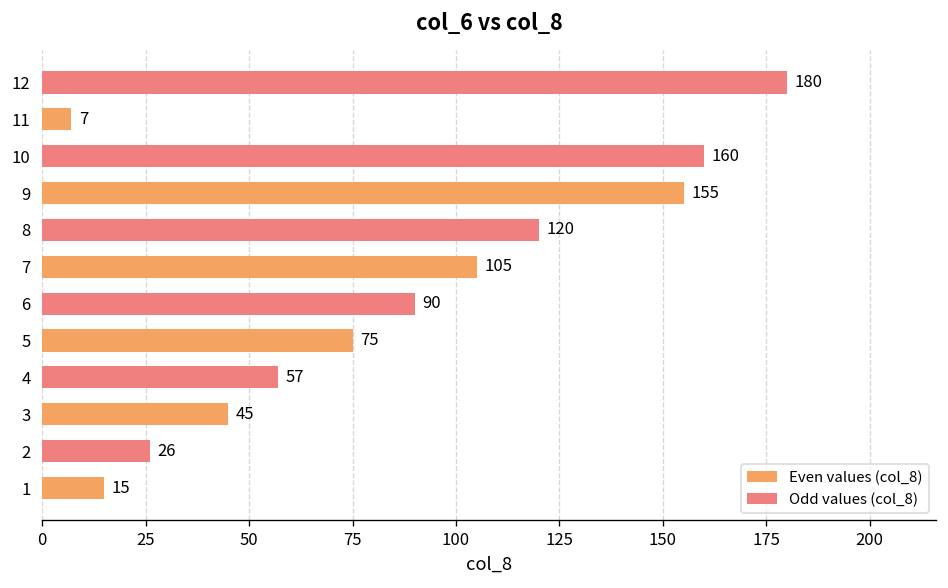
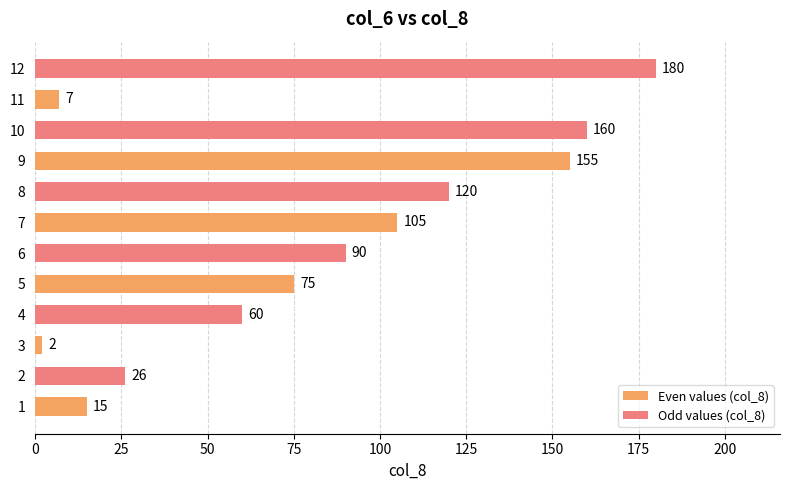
  {
    "12": 180,
    "11": 7,
    "10": 160,
    "9": 155,
    "8": 120,
    "7": 105,
    "6": 90,
    "5": 75,
-   "4": 57,
-   "3": 45,
+   "4": 60,
+   "3": 2,
    "2": 26,
    "1": 15
  }
